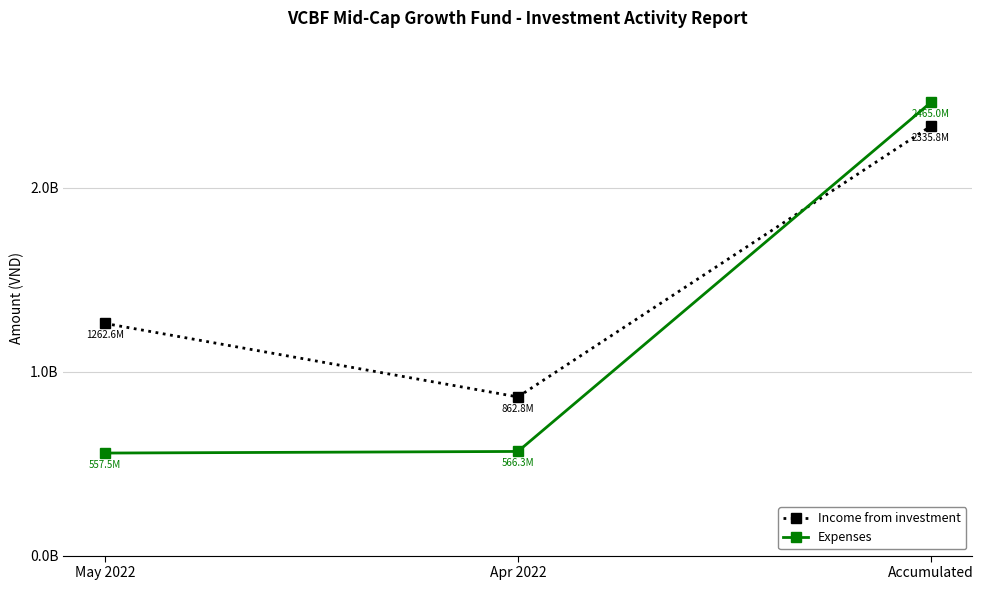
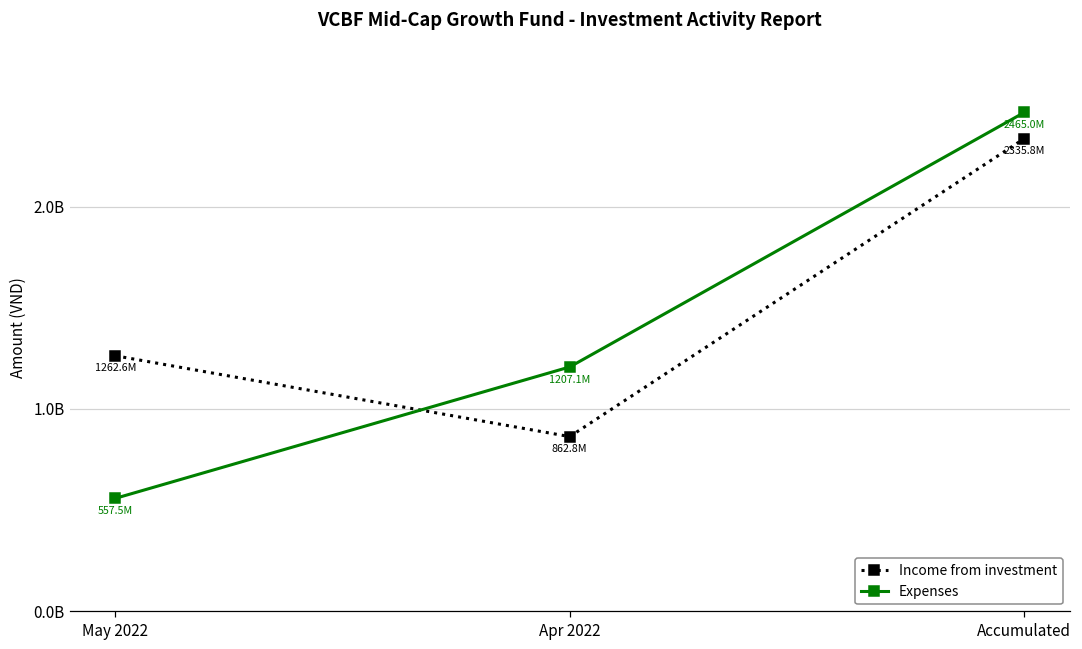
  {
    "Income from investment": {
      "May 2022": "1262.6M",
      "Apr 2022": "862.8M",
      "Accumulated": "2335.8M"
    },
    "Expenses": {
      "May 2022": "557.5M",
-     "Apr 2022": "566.3M",
+     "Apr 2022": "1207.1M",
      "Accumulated": "2465.0M"
    }
  }
